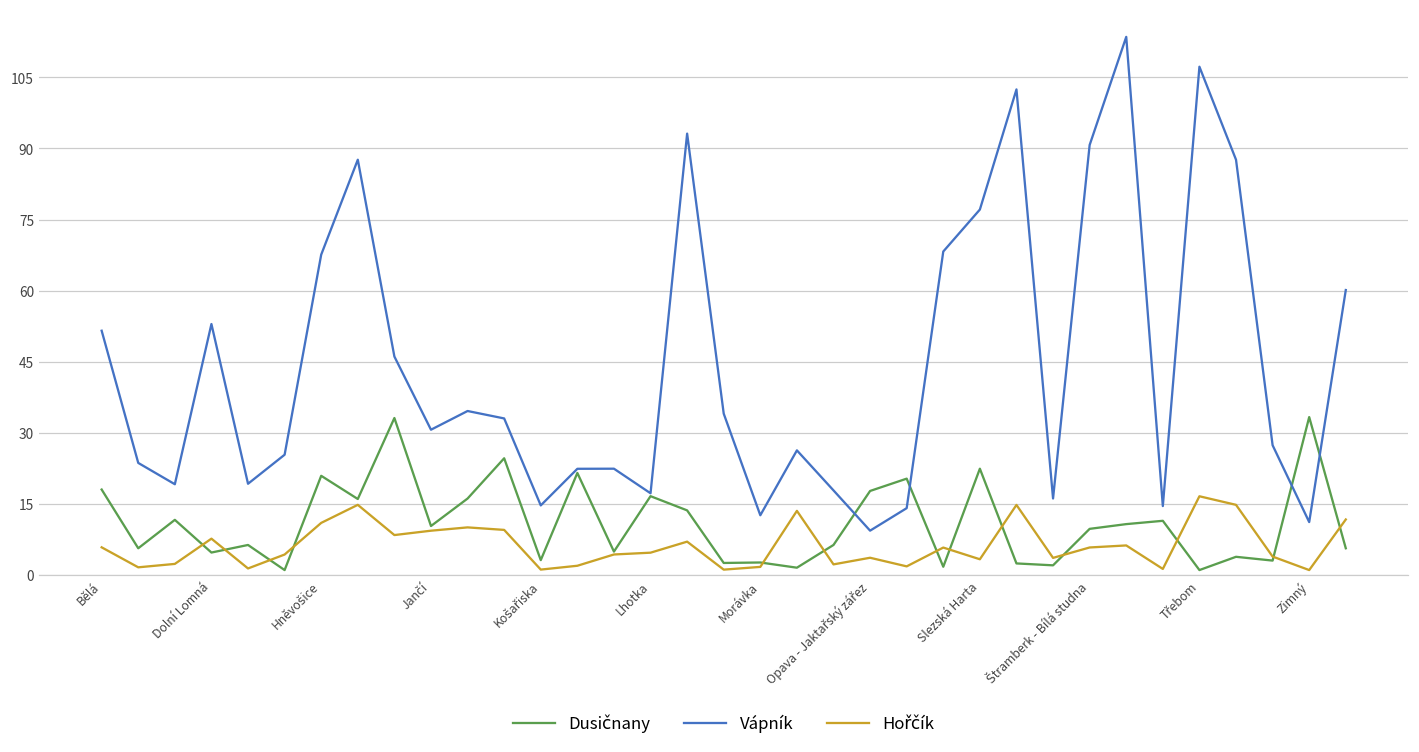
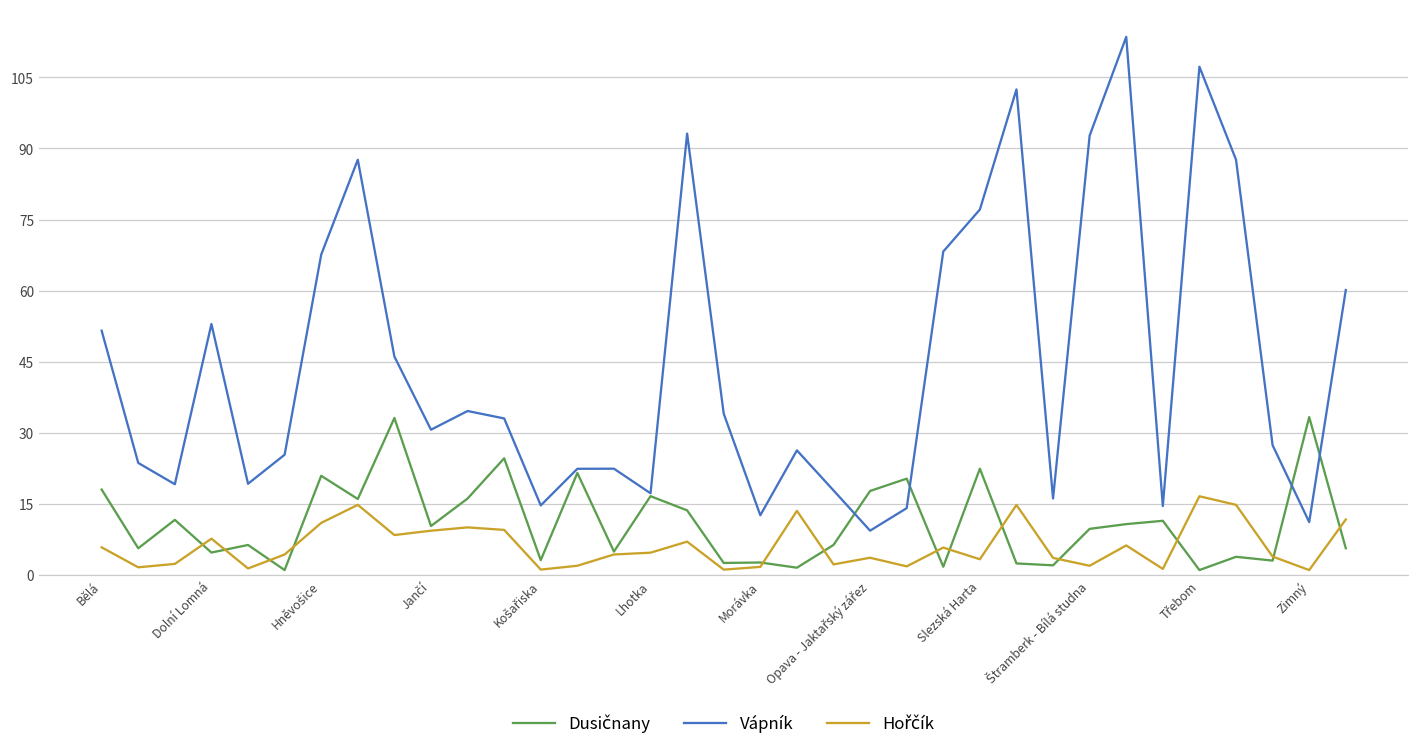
  {
    "Dusičnany": {
      "Bělá": 18,
      "Dolní Lomná": 5,
      "Hněvošice": 21,
      "Jančí": 10,
      "Košařiska": 3,
      "Lhotka": 17,
      "Morávka": 3,
      "Opava - Jaktařský zářez": 18,
      "Slezská Harta": 22,
      "Štramberk - Bílá studna": 10,
      "Třebom": 1,
      "Zimný": 33
    },
    "Vápník": {
      "Bělá": 52,
      "Dolní Lomná": 53,
      "Hněvošice": 68,
      "Jančí": 31,
      "Košařiska": 15,
      "Lhotka": 17,
      "Morávka": 13,
      "Opava - Jaktařský zářez": 9,
      "Slezská Harta": 77,
-     "Štramberk - Bílá studna": 91,
+     "Štramberk - Bílá studna": 93,
      "Třebom": 107,
      "Zimný": 11
    },
    "Hořčík": {
      "Bělá": 6,
      "Dolní Lomná": 8,
      "Hněvošice": 11,
      "Jančí": 9,
      "Košařiska": 1,
      "Lhotka": 5,
      "Morávka": 2,
      "Opava - Jaktařský zářez": 4,
      "Slezská Harta": 3,
-     "Štramberk - Bílá studna": 6,
+     "Štramberk - Bílá studna": 2,
      "Třebom": 17,
      "Zimný": 1
    }
  }
